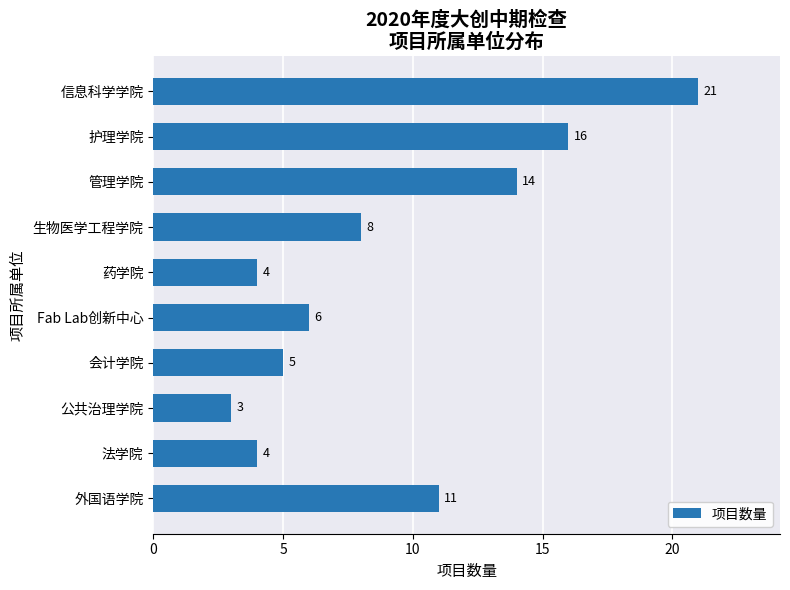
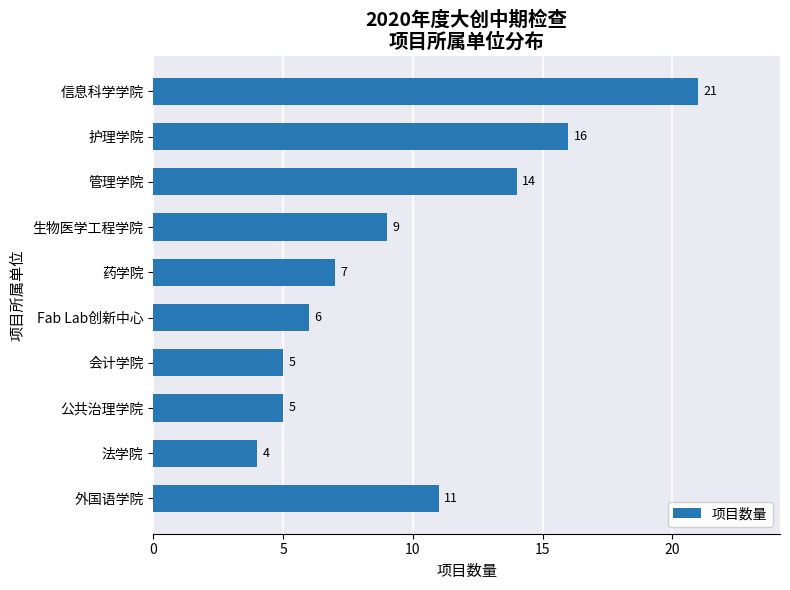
  {
    "信息科学学院": 21,
    "护理学院": 16,
    "管理学院": 14,
-   "生物医学工程学院": 8,
-   "药学院": 4,
+   "生物医学工程学院": 9,
+   "药学院": 7,
    "Fab Lab创新中心": 6,
    "会计学院": 5,
-   "公共治理学院": 3,
+   "公共治理学院": 5,
    "法学院": 4,
    "外国语学院": 11
  }
